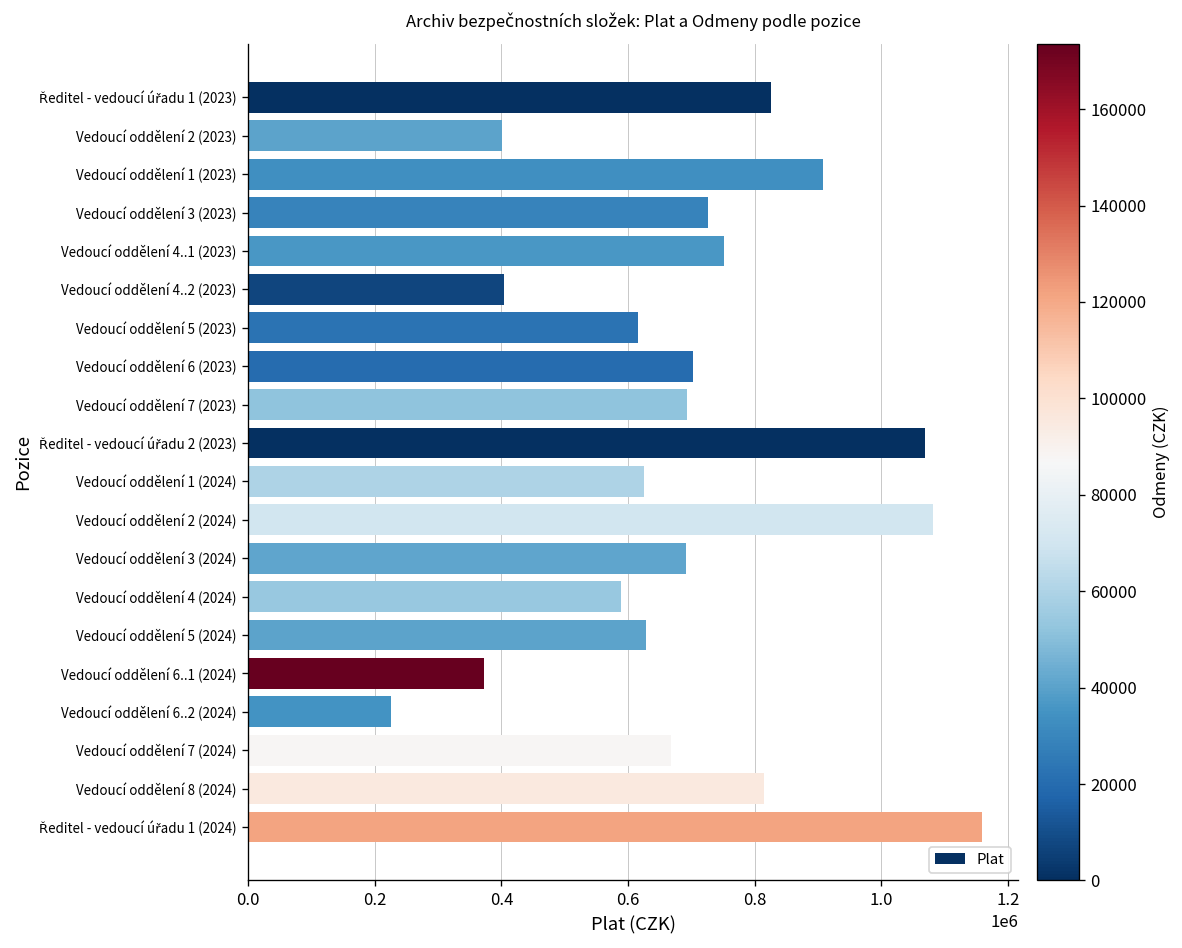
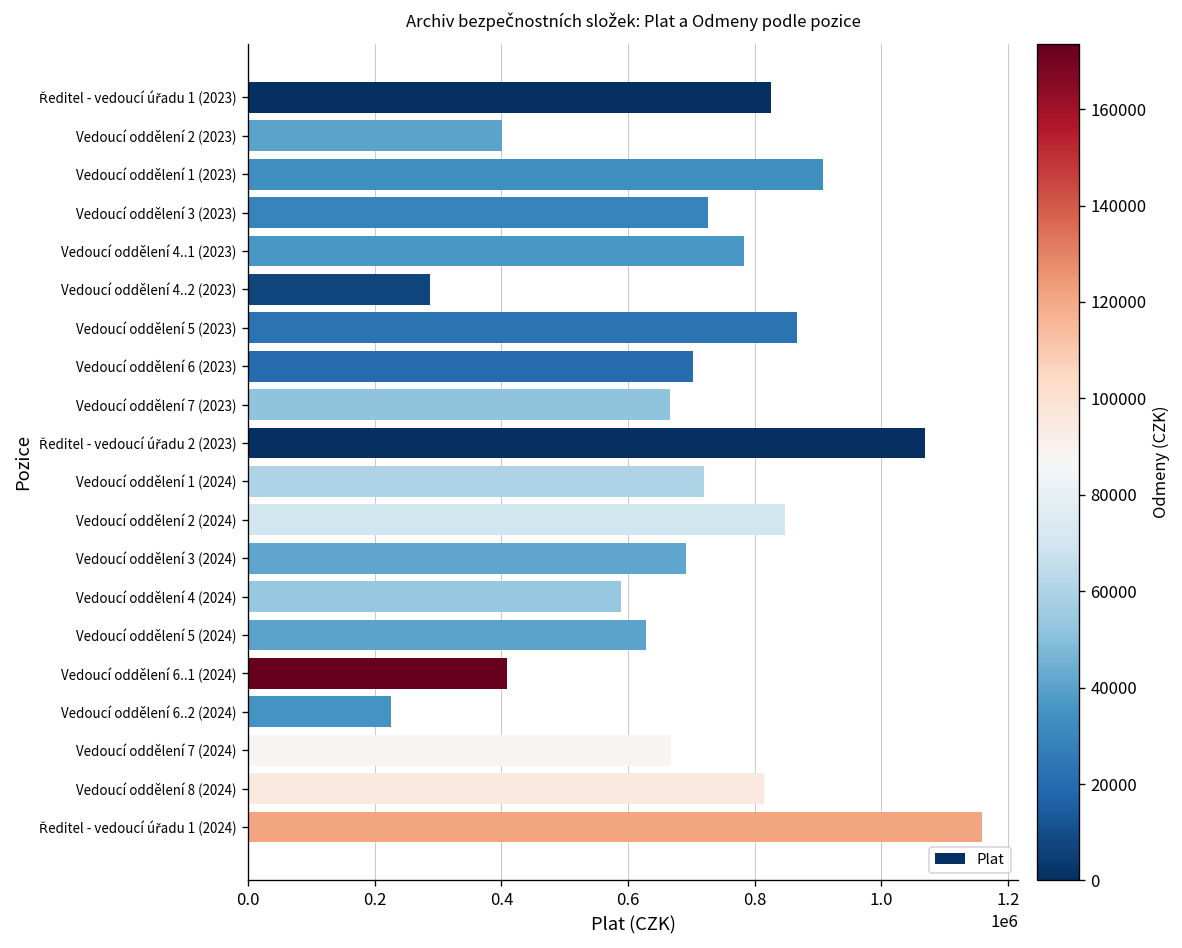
  {
    "Ředitel - vedoucí úřadu 1 (2023)": 830000,
    "Vedoucí oddělení 2 (2023)": 400000,
    "Vedoucí oddělení 1 (2023)": 910000,
    "Vedoucí oddělení 3 (2023)": 730000,
-   "Vedoucí oddělení 4..1 (2023)": 750000,
-   "Vedoucí oddělení 4..2 (2023)": 400000,
-   "Vedoucí oddělení 5 (2023)": 620000,
+   "Vedoucí oddělení 4..1 (2023)": 780000,
+   "Vedoucí oddělení 4..2 (2023)": 290000,
+   "Vedoucí oddělení 5 (2023)": 870000,
    "Vedoucí oddělení 6 (2023)": 700000,
-   "Vedoucí oddělení 7 (2023)": 690000,
+   "Vedoucí oddělení 7 (2023)": 670000,
    "Ředitel - vedoucí úřadu 2 (2023)": 1070000,
-   "Vedoucí oddělení 1 (2024)": 630000,
-   "Vedoucí oddělení 2 (2024)": 1080000,
+   "Vedoucí oddělení 1 (2024)": 720000,
+   "Vedoucí oddělení 2 (2024)": 850000,
    "Vedoucí oddělení 3 (2024)": 690000,
    "Vedoucí oddělení 4 (2024)": 590000,
    "Vedoucí oddělení 5 (2024)": 630000,
-   "Vedoucí oddělení 6..1 (2024)": 370000,
+   "Vedoucí oddělení 6..1 (2024)": 410000,
    "Vedoucí oddělení 6..2 (2024)": 230000,
    "Vedoucí oddělení 7 (2024)": 670000,
    "Vedoucí oddělení 8 (2024)": 810000,
    "Ředitel - vedoucí úřadu 1 (2024)": 1160000
  }
